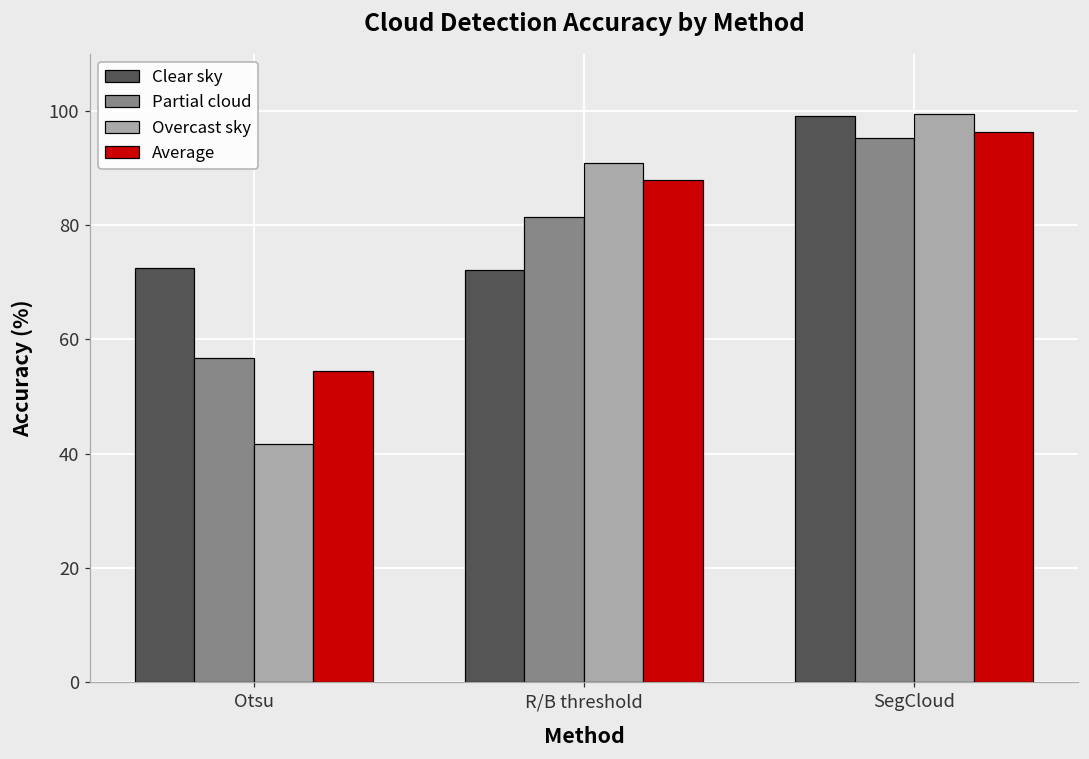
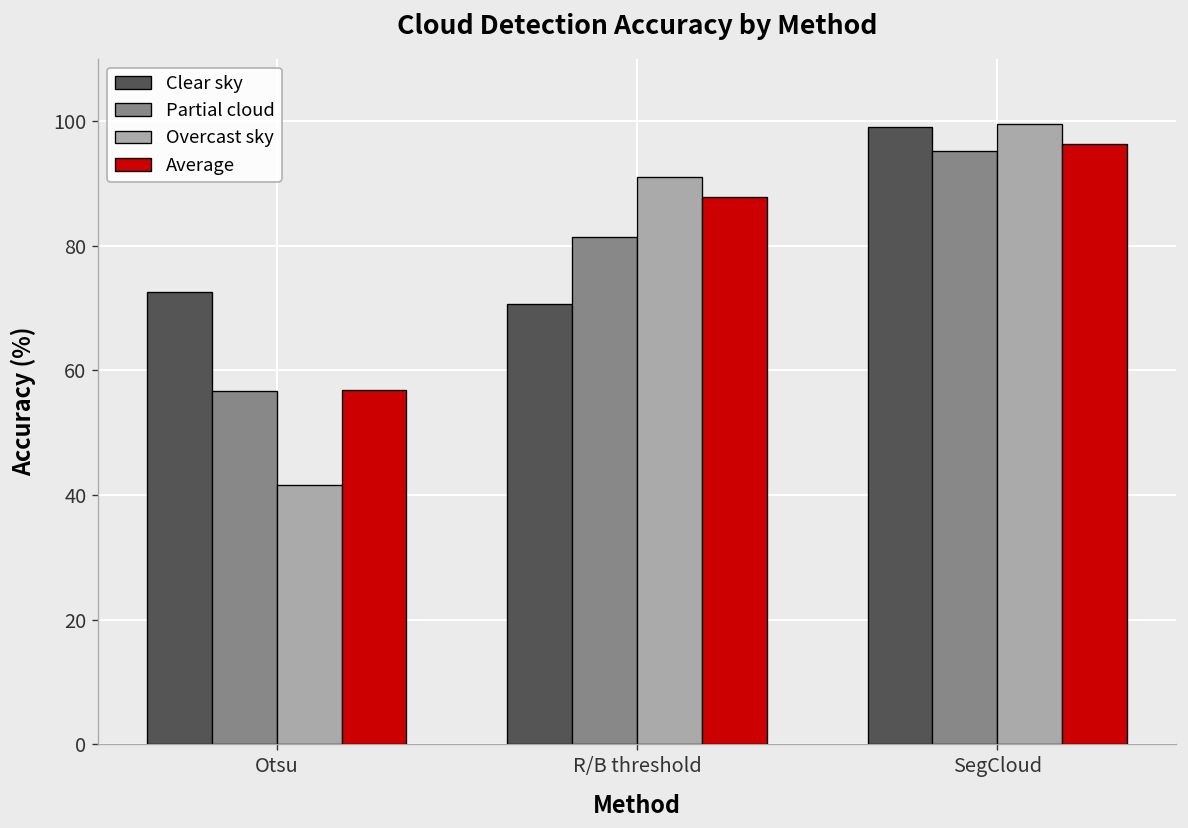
  {
    "Clear sky": {
      "Otsu": 73,
-     "R/B threshold": 72,
+     "R/B threshold": 71,
      "SegCloud": 99
    },
    "Average": {
-     "Otsu": 55,
+     "Otsu": 57,
      "R/B threshold": 88,
      "SegCloud": 96
    }
  }
